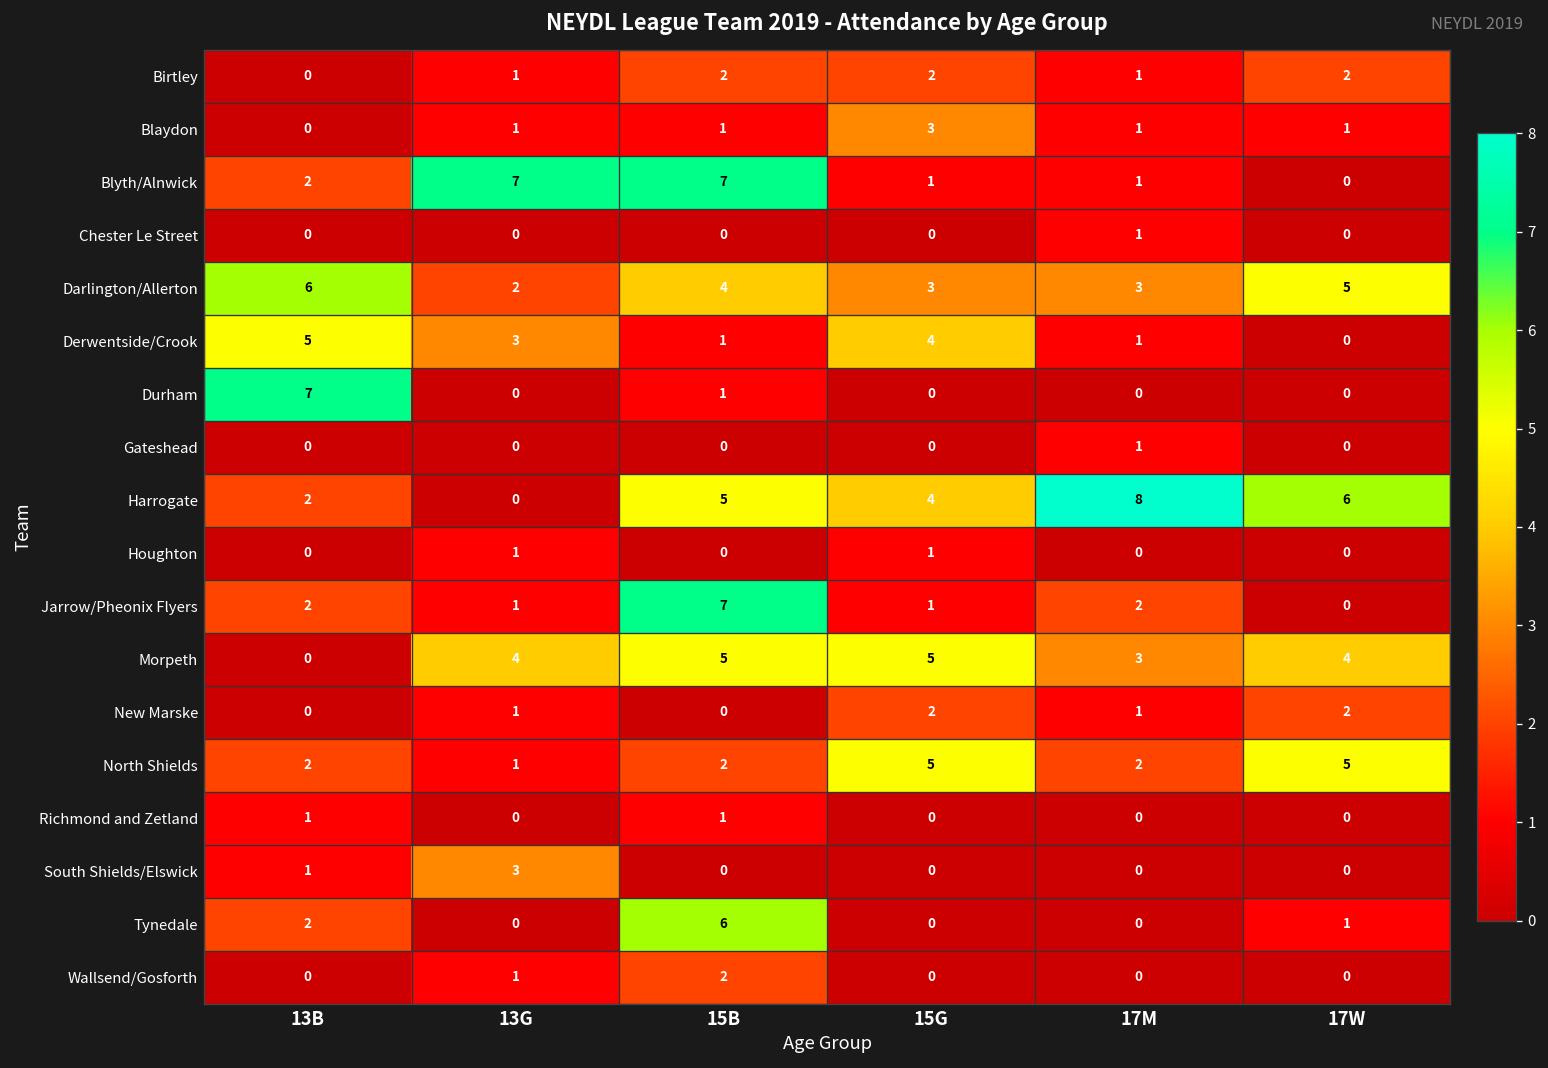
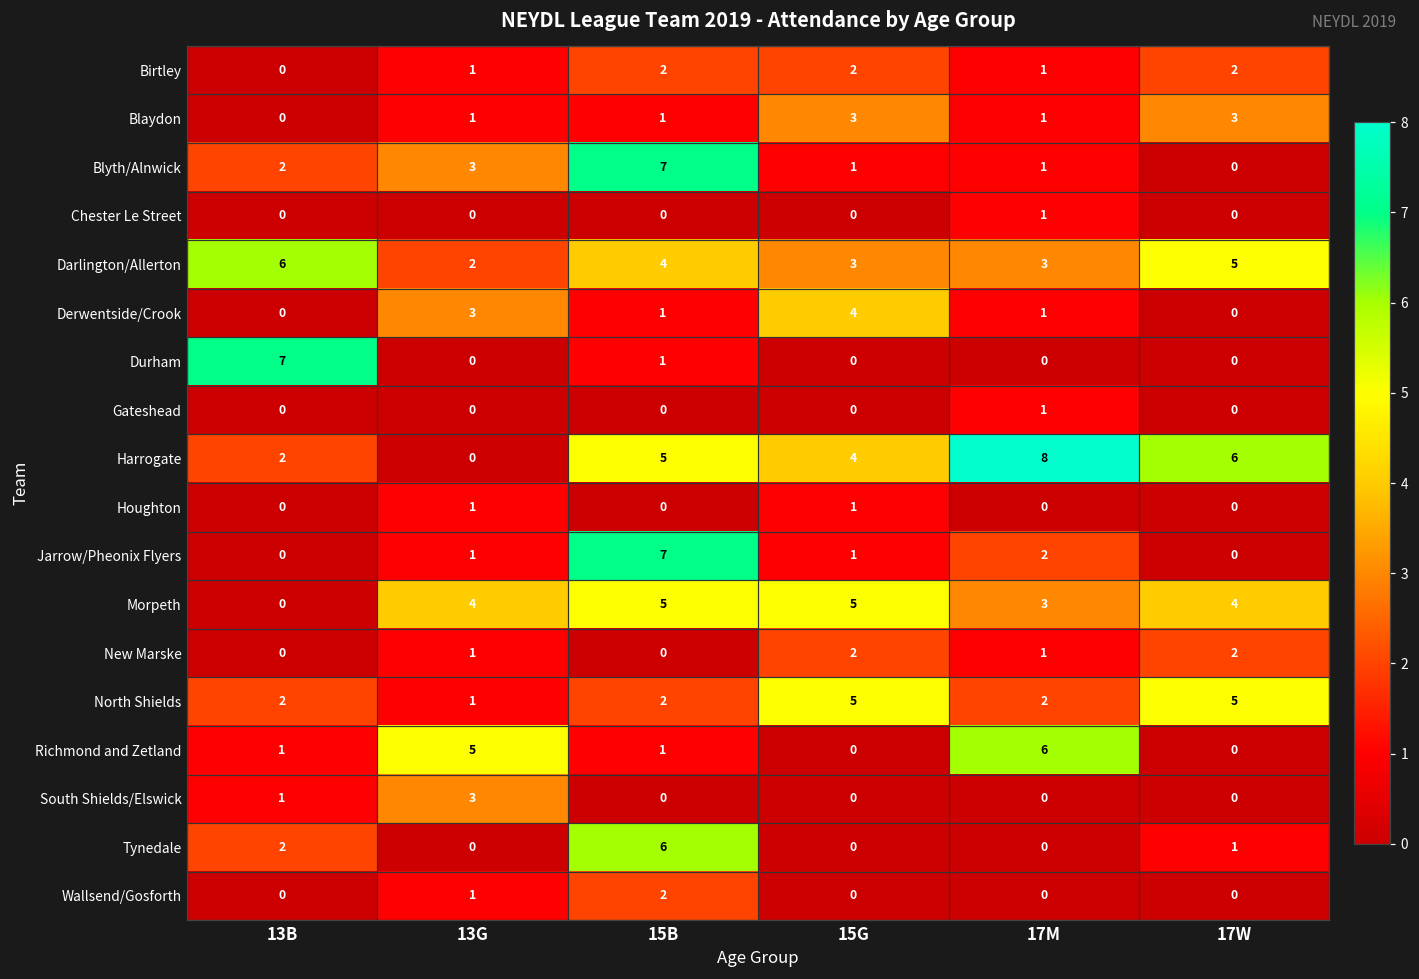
  {
    "Birtley": {
      "13B": 0,
      "13G": 1,
      "15B": 2,
      "15G": 2,
      "17M": 1,
      "17W": 2
    },
    "Blaydon": {
      "13B": 0,
      "13G": 1,
      "15B": 1,
      "15G": 3,
      "17M": 1,
-     "17W": 1
+     "17W": 3
    },
    "Blyth/Alnwick": {
      "13B": 2,
-     "13G": 7,
+     "13G": 3,
      "15B": 7,
      "15G": 1,
      "17M": 1,
      "17W": 0
    },
    "Chester Le Street": {
      "13B": 0,
      "13G": 0,
      "15B": 0,
      "15G": 0,
      "17M": 1,
      "17W": 0
    },
    "Darlington/Allerton": {
      "13B": 6,
      "13G": 2,
      "15B": 4,
      "15G": 3,
      "17M": 3,
      "17W": 5
    },
    "Derwentside/Crook": {
-     "13B": 5,
+     "13B": 0,
      "13G": 3,
      "15B": 1,
      "15G": 4,
      "17M": 1,
      "17W": 0
    },
    "Durham": {
      "13B": 7,
      "13G": 0,
      "15B": 1,
      "15G": 0,
      "17M": 0,
      "17W": 0
    },
    "Gateshead": {
      "13B": 0,
      "13G": 0,
      "15B": 0,
      "15G": 0,
      "17M": 1,
      "17W": 0
    },
    "Harrogate": {
      "13B": 2,
      "13G": 0,
      "15B": 5,
      "15G": 4,
      "17M": 8,
      "17W": 6
    },
    "Houghton": {
      "13B": 0,
      "13G": 1,
      "15B": 0,
      "15G": 1,
      "17M": 0,
      "17W": 0
    },
    "Jarrow/Pheonix Flyers": {
-     "13B": 2,
+     "13B": 0,
      "13G": 1,
      "15B": 7,
      "15G": 1,
      "17M": 2,
      "17W": 0
    },
    "Morpeth": {
      "13B": 0,
      "13G": 4,
      "15B": 5,
      "15G": 5,
      "17M": 3,
      "17W": 4
    },
    "New Marske": {
      "13B": 0,
      "13G": 1,
      "15B": 0,
      "15G": 2,
      "17M": 1,
      "17W": 2
    },
    "North Shields": {
      "13B": 2,
      "13G": 1,
      "15B": 2,
      "15G": 5,
      "17M": 2,
      "17W": 5
    },
    "Richmond and Zetland": {
      "13B": 1,
-     "13G": 0,
+     "13G": 5,
      "15B": 1,
      "15G": 0,
-     "17M": 0,
+     "17M": 6,
      "17W": 0
    },
    "South Shields/Elswick": {
      "13B": 1,
      "13G": 3,
      "15B": 0,
      "15G": 0,
      "17M": 0,
      "17W": 0
    },
    "Tynedale": {
      "13B": 2,
      "13G": 0,
      "15B": 6,
      "15G": 0,
      "17M": 0,
      "17W": 1
    },
    "Wallsend/Gosforth": {
      "13B": 0,
      "13G": 1,
      "15B": 2,
      "15G": 0,
      "17M": 0,
      "17W": 0
    }
  }
